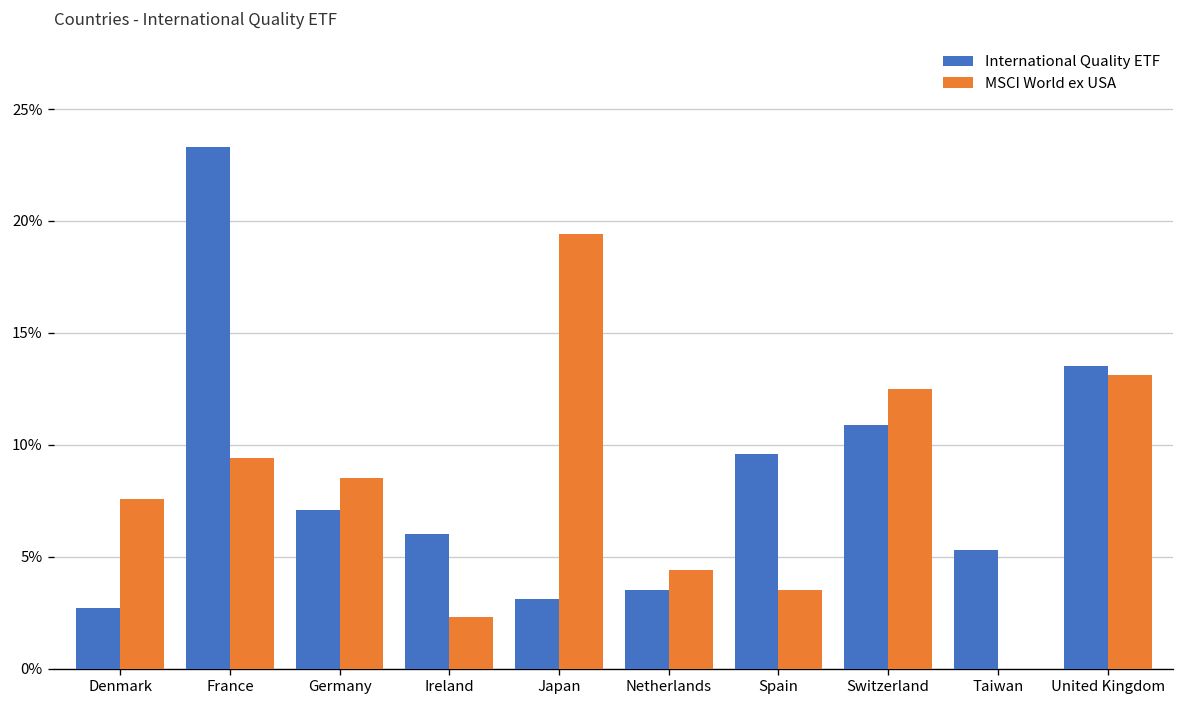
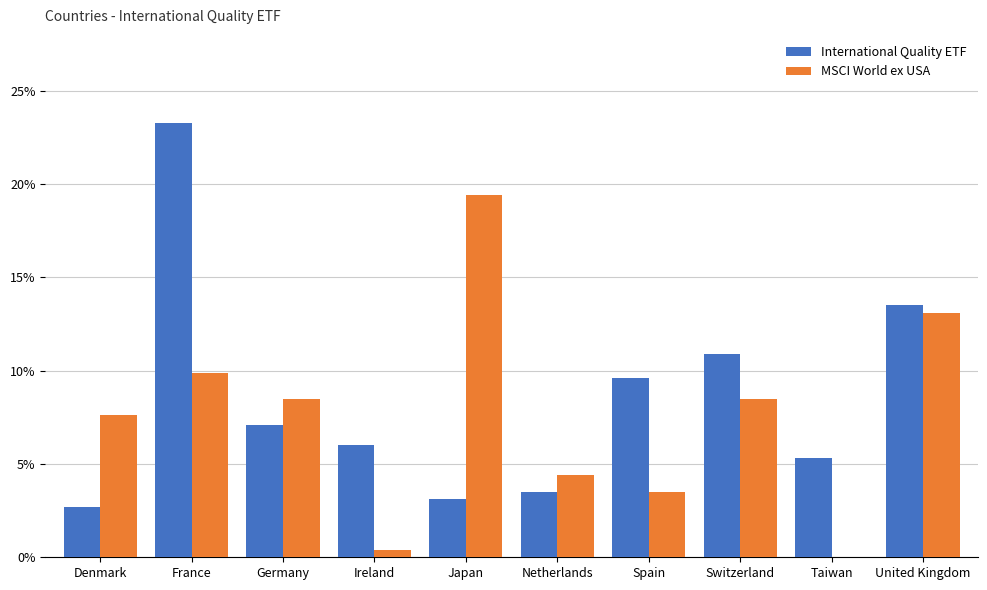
  {
    "International Quality ETF": {
      "Denmark": "2.7%",
      "France": "23.3%",
      "Germany": "7.1%",
      "Ireland": "6.0%",
      "Japan": "3.1%",
      "Netherlands": "3.5%",
      "Spain": "9.6%",
      "Switzerland": "10.9%",
      "Taiwan": "5.3%",
      "United Kingdom": "13.5%"
    },
    "MSCI World ex USA": {
      "Denmark": "7.6%",
-     "France": "9.4%",
+     "France": "9.9%",
      "Germany": "8.5%",
-     "Ireland": "2.3%",
+     "Ireland": "0.4%",
      "Japan": "19.4%",
      "Netherlands": "4.4%",
      "Spain": "3.5%",
-     "Switzerland": "12.5%",
+     "Switzerland": "8.5%",
      "Taiwan": "0.0%",
      "United Kingdom": "13.1%"
    }
  }
